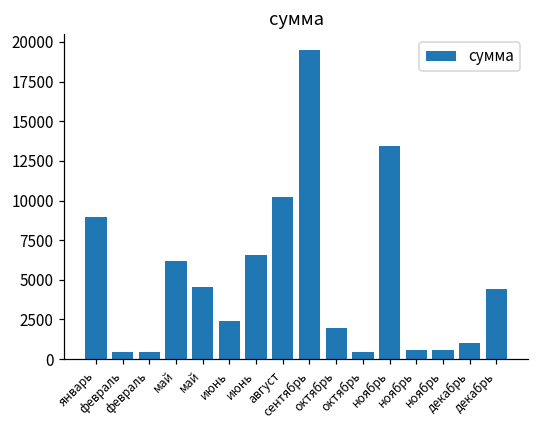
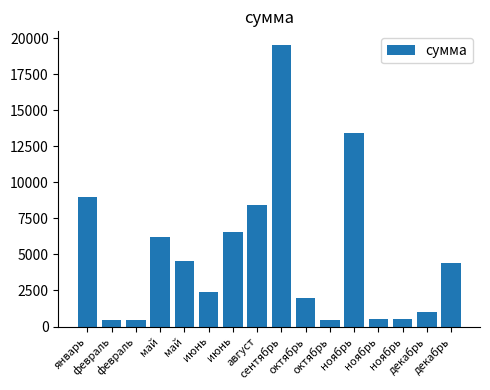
  {
    "январь": 9000,
-   "август": 10300,
+   "август": 8400,
    "сентябрь": 19500
  }
